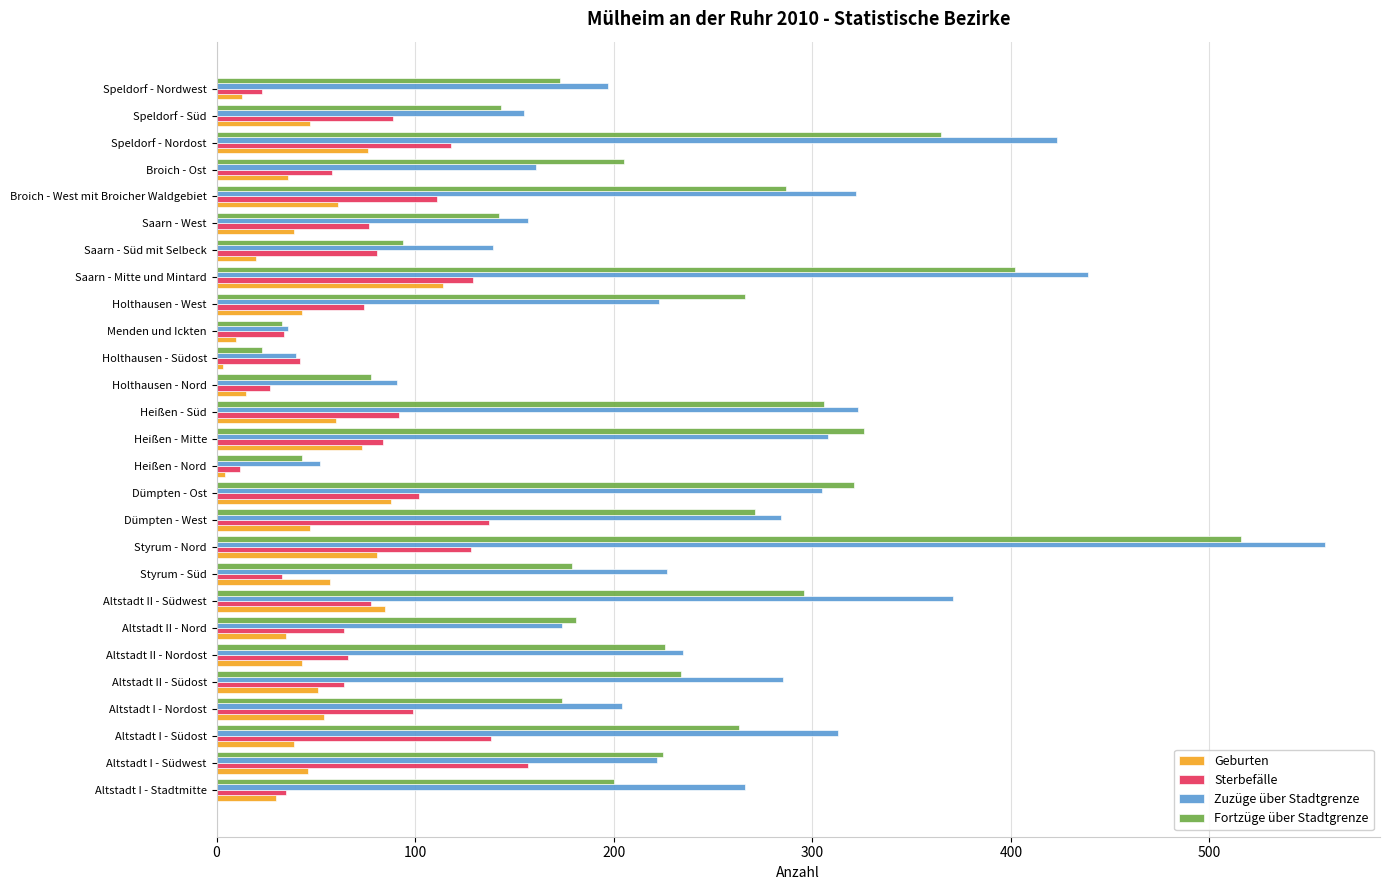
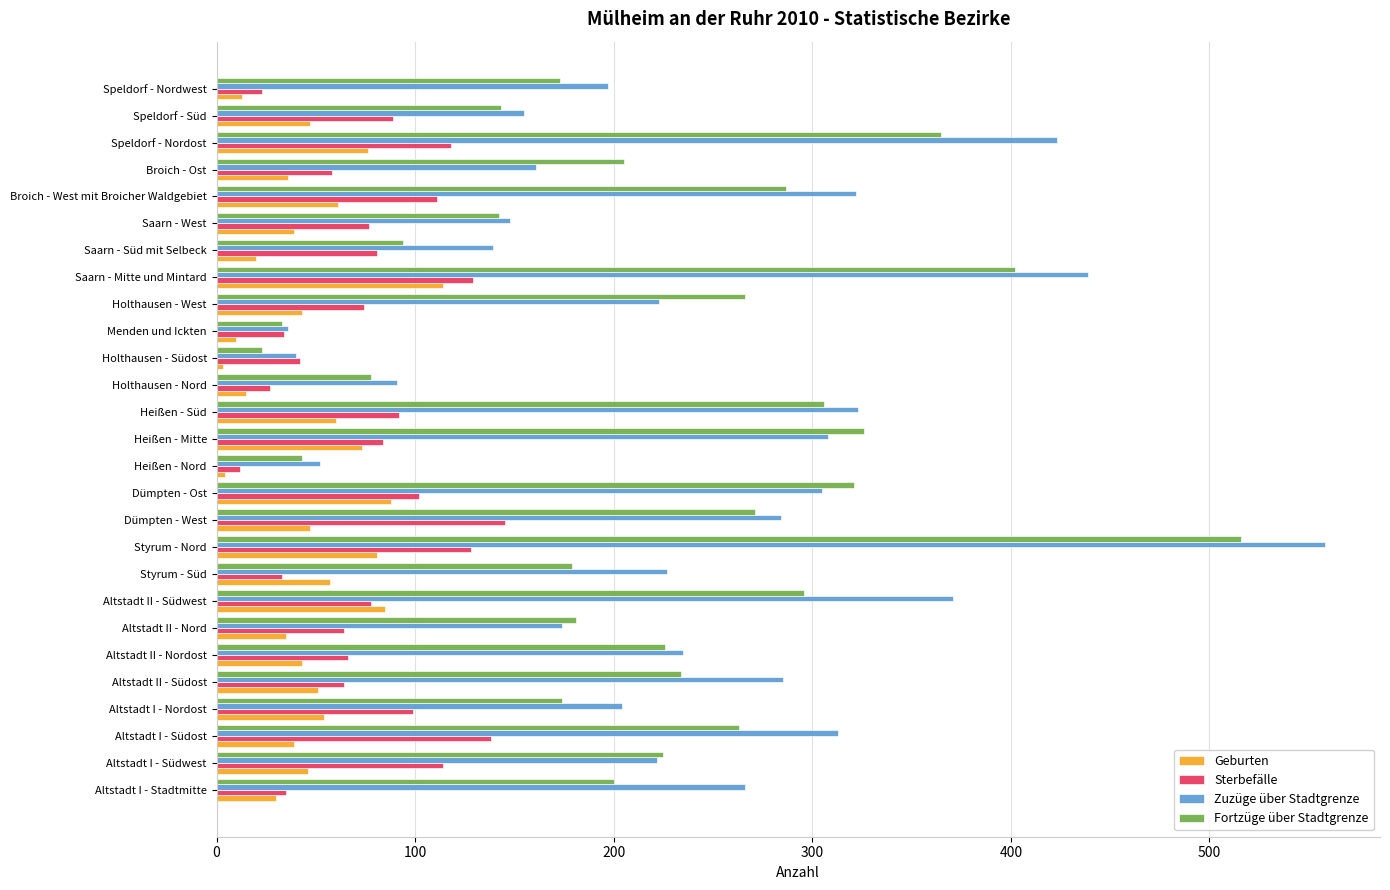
  {
    "Geburten": {
      "Speldorf - Nordwest": 13,
      "Speldorf - Süd": 47,
      "Speldorf - Nordost": 76,
      "Broich - Ost": 36,
      "Broich - West mit Broicher Waldgebiet": 61,
      "Saarn - West": 39,
      "Saarn - Süd mit Selbeck": 20,
      "Saarn - Mitte und Mintard": 114,
      "Holthausen - West": 43,
      "Menden und Ickten": 10,
      "Holthausen - Südost": 3,
      "Holthausen - Nord": 15,
      "Heißen - Süd": 60,
      "Heißen - Mitte": 73,
      "Heißen - Nord": 4,
      "Dümpten - Ost": 88,
      "Dümpten - West": 47,
      "Styrum - Nord": 81,
      "Styrum - Süd": 57,
      "Altstadt II - Südwest": 85,
      "Altstadt II - Nord": 35,
      "Altstadt II - Nordost": 43,
      "Altstadt II - Südost": 51,
      "Altstadt I - Nordost": 54,
      "Altstadt I - Südost": 39,
      "Altstadt I - Südwest": 46,
      "Altstadt I - Stadtmitte": 30
    },
    "Sterbefälle": {
      "Speldorf - Nordwest": 23,
      "Speldorf - Süd": 89,
      "Speldorf - Nordost": 118,
      "Broich - Ost": 58,
      "Broich - West mit Broicher Waldgebiet": 111,
      "Saarn - West": 77,
      "Saarn - Süd mit Selbeck": 81,
      "Saarn - Mitte und Mintard": 129,
      "Holthausen - West": 74,
      "Menden und Ickten": 34,
      "Holthausen - Südost": 42,
      "Holthausen - Nord": 27,
      "Heißen - Süd": 92,
      "Heißen - Mitte": 84,
      "Heißen - Nord": 12,
      "Dümpten - Ost": 102,
-     "Dümpten - West": 137,
+     "Dümpten - West": 145,
      "Styrum - Nord": 128,
      "Styrum - Süd": 33,
      "Altstadt II - Südwest": 78,
      "Altstadt II - Nord": 64,
      "Altstadt II - Nordost": 66,
      "Altstadt II - Südost": 64,
      "Altstadt I - Nordost": 99,
      "Altstadt I - Südost": 138,
-     "Altstadt I - Südwest": 157,
+     "Altstadt I - Südwest": 114,
      "Altstadt I - Stadtmitte": 35
    },
    "Zuzüge über Stadtgrenze": {
      "Speldorf - Nordwest": 197,
      "Speldorf - Süd": 155,
      "Speldorf - Nordost": 423,
      "Broich - Ost": 161,
      "Broich - West mit Broicher Waldgebiet": 322,
-     "Saarn - West": 157,
+     "Saarn - West": 148,
      "Saarn - Süd mit Selbeck": 139,
      "Saarn - Mitte und Mintard": 439,
      "Holthausen - West": 223,
      "Menden und Ickten": 36,
      "Holthausen - Südost": 40,
      "Holthausen - Nord": 91,
      "Heißen - Süd": 323,
      "Heißen - Mitte": 308,
      "Heißen - Nord": 52,
      "Dümpten - Ost": 305,
      "Dümpten - West": 284,
      "Styrum - Nord": 558,
      "Styrum - Süd": 227,
      "Altstadt II - Südwest": 371,
      "Altstadt II - Nord": 174,
      "Altstadt II - Nordost": 235,
      "Altstadt II - Südost": 285,
      "Altstadt I - Nordost": 204,
      "Altstadt I - Südost": 313,
      "Altstadt I - Südwest": 222,
      "Altstadt I - Stadtmitte": 266
    },
    "Fortzüge über Stadtgrenze": {
      "Speldorf - Nordwest": 173,
      "Speldorf - Süd": 143,
      "Speldorf - Nordost": 365,
      "Broich - Ost": 205,
      "Broich - West mit Broicher Waldgebiet": 287,
      "Saarn - West": 142,
      "Saarn - Süd mit Selbeck": 94,
      "Saarn - Mitte und Mintard": 402,
      "Holthausen - West": 266,
      "Menden und Ickten": 33,
      "Holthausen - Südost": 23,
      "Holthausen - Nord": 78,
      "Heißen - Süd": 306,
      "Heißen - Mitte": 326,
      "Heißen - Nord": 43,
      "Dümpten - Ost": 321,
      "Dümpten - West": 271,
      "Styrum - Nord": 516,
      "Styrum - Süd": 179,
      "Altstadt II - Südwest": 296,
      "Altstadt II - Nord": 181,
      "Altstadt II - Nordost": 226,
      "Altstadt II - Südost": 234,
      "Altstadt I - Nordost": 174,
      "Altstadt I - Südost": 263,
      "Altstadt I - Südwest": 225,
      "Altstadt I - Stadtmitte": 200
    }
  }
